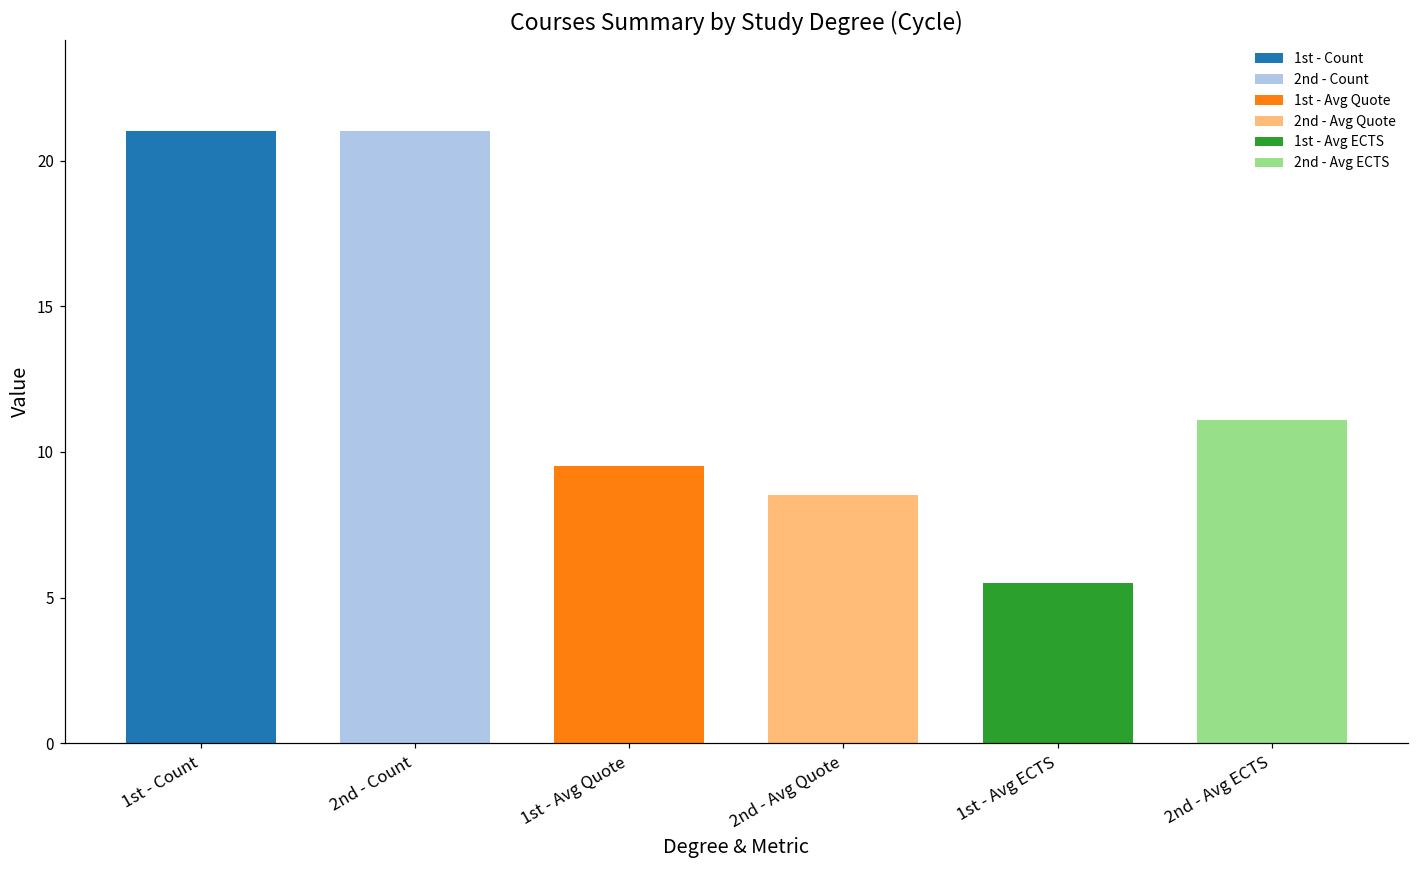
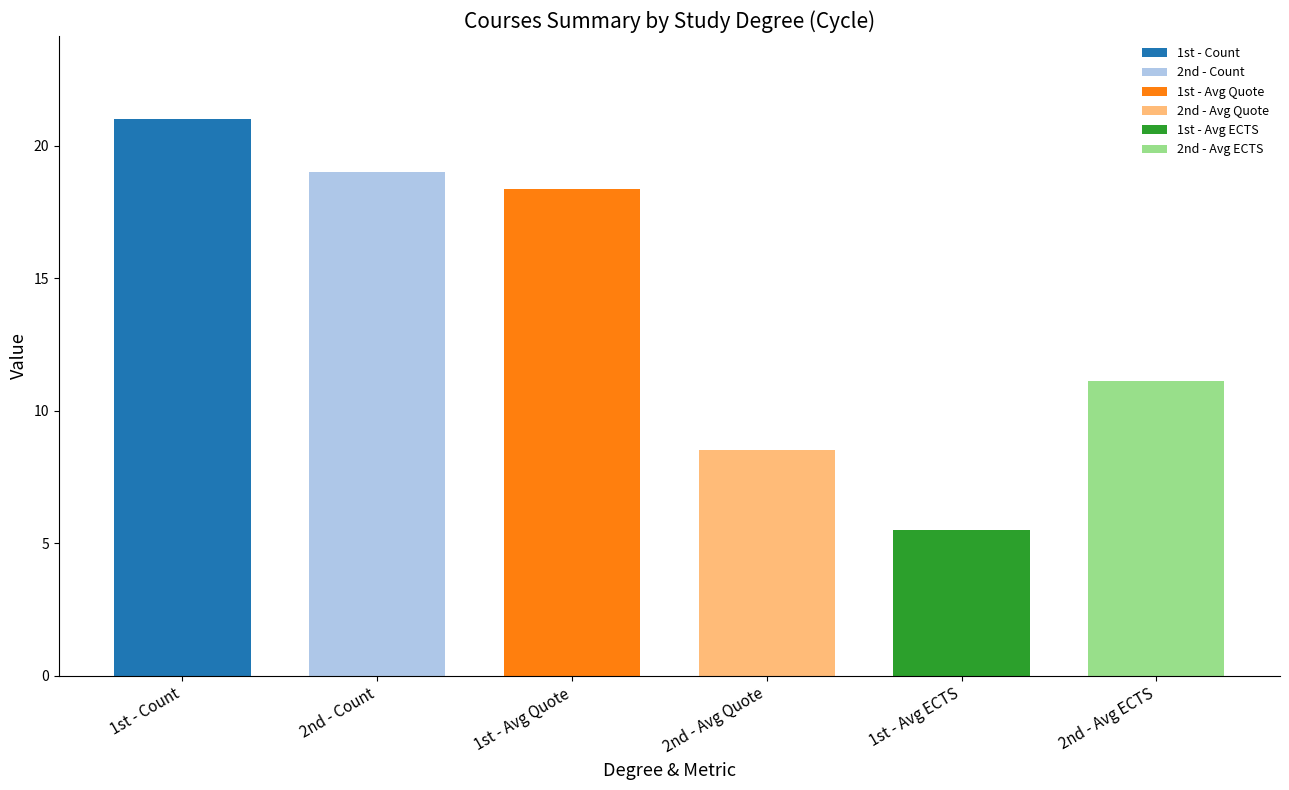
  {
    "1st - Count": 21.0,
-   "2nd - Count": 21,
-   "1st - Avg Quote": 9.5,
+   "2nd - Count": 19,
+   "1st - Avg Quote": 18.4,
    "2nd - Avg Quote": 8.5,
    "1st - Avg ECTS": 5.5,
    "2nd - Avg ECTS": 11.1
  }
